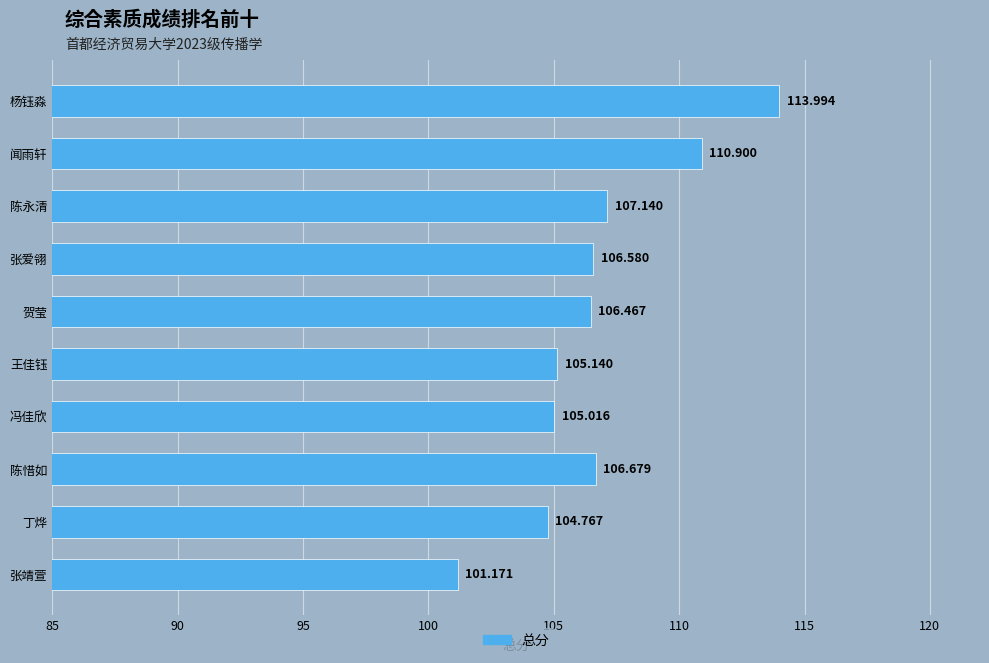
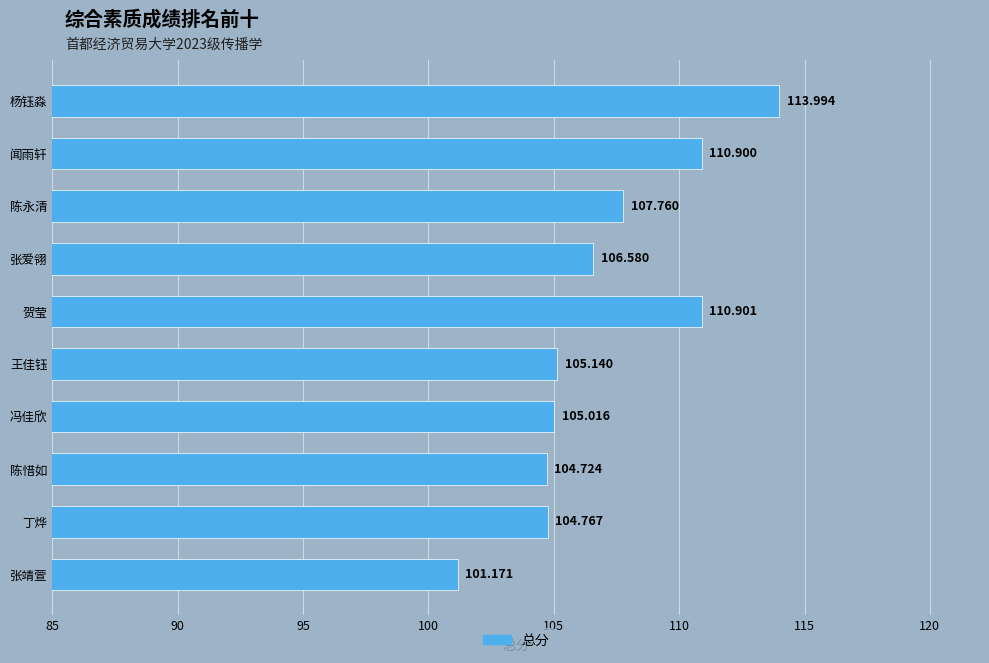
  {
    "杨钰淼": 113.994,
    "闻雨轩": 110.900,
-   "陈永清": 107.140,
+   "陈永清": 107.760,
    "张爱翎": 106.580,
-   "贺莹": 106.467,
+   "贺莹": 110.901,
    "王佳钰": 105.140,
    "冯佳欣": 105.016,
-   "陈惜如": 106.679,
+   "陈惜如": 104.724,
    "丁烨": 104.767,
    "张靖萱": 101.171
  }
